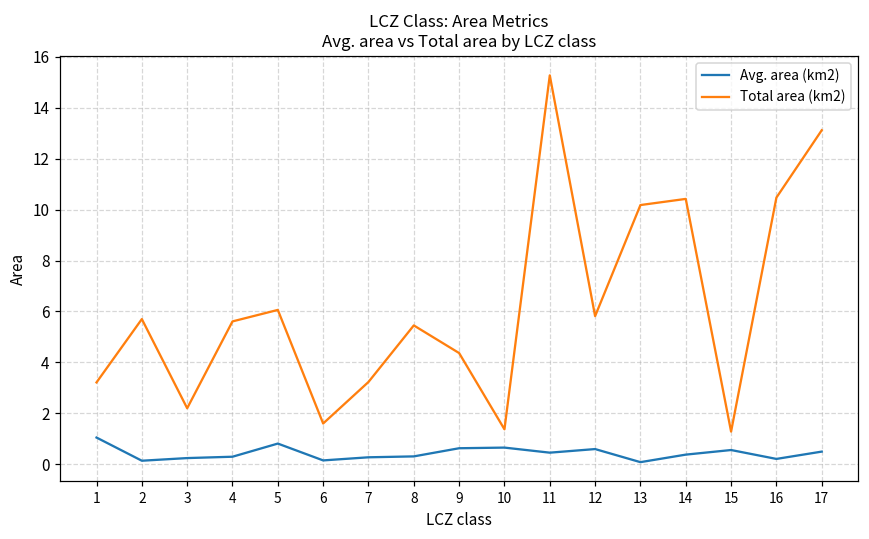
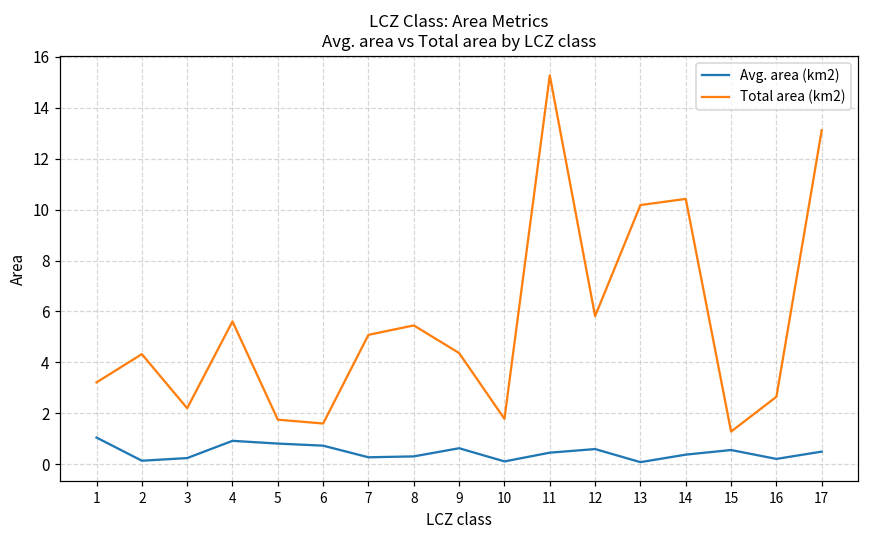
  {
    "Avg. area (km2)": {
      "1": 1.0,
      "2": 0.1,
      "3": 0.2,
-     "4": 0.3,
+     "4": 0.9,
      "5": 0.8,
-     "6": 0.1,
+     "6": 0.7,
      "7": 0.3,
      "8": 0.3,
      "9": 0.6,
-     "10": 0.6,
+     "10": 0.1,
      "11": 0.4,
      "12": 0.6,
      "13": 0.1,
      "14": 0.4,
      "15": 0.6,
      "16": 0.2,
      "17": 0.5
    },
    "Total area (km2)": {
      "1": 3.2,
-     "2": 5.7,
+     "2": 4.3,
      "3": 2.2,
      "4": 5.6,
-     "5": 6.1,
+     "5": 1.7,
      "6": 1.6,
-     "7": 3.2,
+     "7": 5.1,
      "8": 5.5,
      "9": 4.4,
-     "10": 1.4,
+     "10": 1.8,
      "11": 15.3,
      "12": 5.8,
      "13": 10.2,
      "14": 10.4,
      "15": 1.3,
-     "16": 10.5,
+     "16": 2.6,
      "17": 13.1
    }
  }
